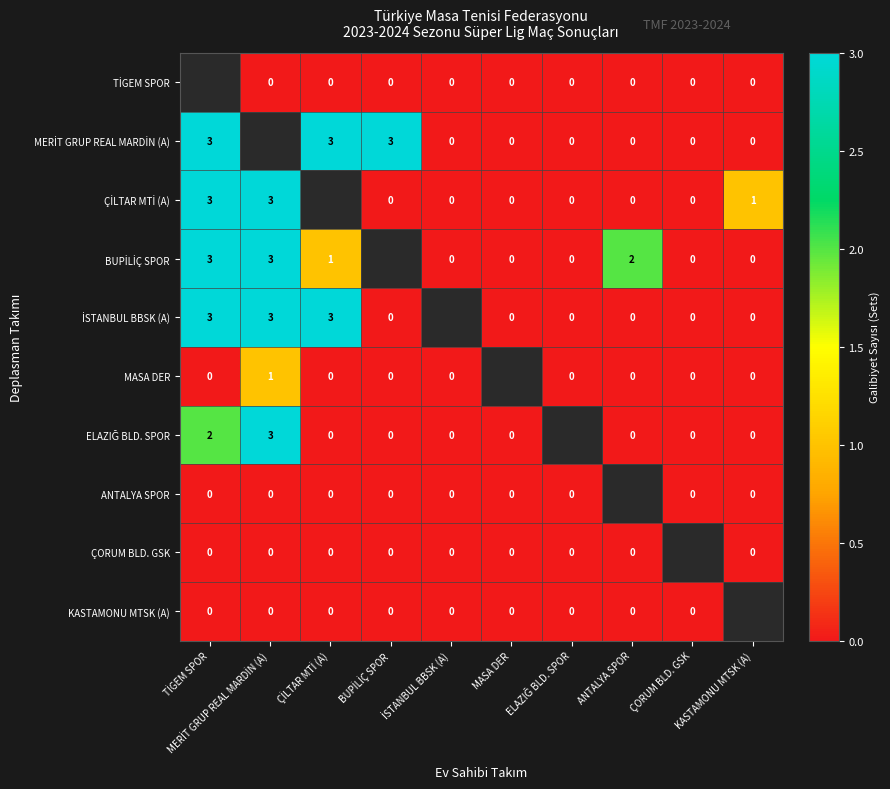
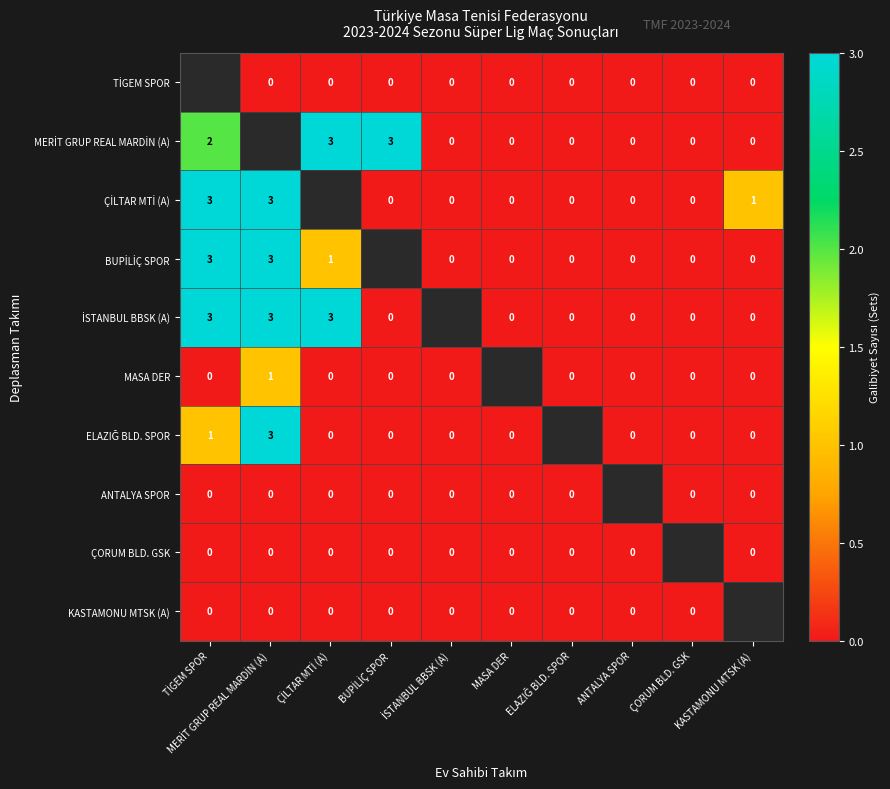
  {
    "TİGEM SPOR": {
      "MERİT GRUP REAL MARDİN (A)": 0,
      "ÇİLTAR MTİ (A)": 0,
      "BUPİLİÇ SPOR": 0,
      "İSTANBUL BBSK (A)": 0,
      "MASA DER": 0,
      "ELAZIĞ BLD. SPOR": 0,
      "ANTALYA SPOR": 0,
      "ÇORUM BLD. GSK": 0,
      "KASTAMONU MTSK (A)": 0
    },
    "MERİT GRUP REAL MARDİN (A)": {
-     "TİGEM SPOR": 3,
+     "TİGEM SPOR": 2,
      "ÇİLTAR MTİ (A)": 3,
      "BUPİLİÇ SPOR": 3,
      "İSTANBUL BBSK (A)": 0,
      "MASA DER": 0,
      "ELAZIĞ BLD. SPOR": 0,
      "ANTALYA SPOR": 0,
      "ÇORUM BLD. GSK": 0,
      "KASTAMONU MTSK (A)": 0
    },
    "ÇİLTAR MTİ (A)": {
      "TİGEM SPOR": 3,
      "MERİT GRUP REAL MARDİN (A)": 3,
      "BUPİLİÇ SPOR": 0,
      "İSTANBUL BBSK (A)": 0,
      "MASA DER": 0,
      "ELAZIĞ BLD. SPOR": 0,
      "ANTALYA SPOR": 0,
      "ÇORUM BLD. GSK": 0,
      "KASTAMONU MTSK (A)": 1
    },
    "BUPİLİÇ SPOR": {
      "TİGEM SPOR": 3,
      "MERİT GRUP REAL MARDİN (A)": 3,
      "ÇİLTAR MTİ (A)": 1,
      "İSTANBUL BBSK (A)": 0,
      "MASA DER": 0,
      "ELAZIĞ BLD. SPOR": 0,
-     "ANTALYA SPOR": 2,
+     "ANTALYA SPOR": 0,
      "ÇORUM BLD. GSK": 0,
      "KASTAMONU MTSK (A)": 0
    },
    "İSTANBUL BBSK (A)": {
      "TİGEM SPOR": 3,
      "MERİT GRUP REAL MARDİN (A)": 3,
      "ÇİLTAR MTİ (A)": 3,
      "BUPİLİÇ SPOR": 0,
      "MASA DER": 0,
      "ELAZIĞ BLD. SPOR": 0,
      "ANTALYA SPOR": 0,
      "ÇORUM BLD. GSK": 0,
      "KASTAMONU MTSK (A)": 0
    },
    "MASA DER": {
      "TİGEM SPOR": 0,
      "MERİT GRUP REAL MARDİN (A)": 1,
      "ÇİLTAR MTİ (A)": 0,
      "BUPİLİÇ SPOR": 0,
      "İSTANBUL BBSK (A)": 0,
      "ELAZIĞ BLD. SPOR": 0,
      "ANTALYA SPOR": 0,
      "ÇORUM BLD. GSK": 0,
      "KASTAMONU MTSK (A)": 0
    },
    "ELAZIĞ BLD. SPOR": {
-     "TİGEM SPOR": 2,
+     "TİGEM SPOR": 1,
      "MERİT GRUP REAL MARDİN (A)": 3,
      "ÇİLTAR MTİ (A)": 0,
      "BUPİLİÇ SPOR": 0,
      "İSTANBUL BBSK (A)": 0,
      "MASA DER": 0,
      "ANTALYA SPOR": 0,
      "ÇORUM BLD. GSK": 0,
      "KASTAMONU MTSK (A)": 0
    },
    "ANTALYA SPOR": {
      "TİGEM SPOR": 0,
      "MERİT GRUP REAL MARDİN (A)": 0,
      "ÇİLTAR MTİ (A)": 0,
      "BUPİLİÇ SPOR": 0,
      "İSTANBUL BBSK (A)": 0,
      "MASA DER": 0,
      "ELAZIĞ BLD. SPOR": 0,
      "ÇORUM BLD. GSK": 0,
      "KASTAMONU MTSK (A)": 0
    },
    "ÇORUM BLD. GSK": {
      "TİGEM SPOR": 0,
      "MERİT GRUP REAL MARDİN (A)": 0,
      "ÇİLTAR MTİ (A)": 0,
      "BUPİLİÇ SPOR": 0,
      "İSTANBUL BBSK (A)": 0,
      "MASA DER": 0,
      "ELAZIĞ BLD. SPOR": 0,
      "ANTALYA SPOR": 0,
      "KASTAMONU MTSK (A)": 0
    },
    "KASTAMONU MTSK (A)": {
      "TİGEM SPOR": 0,
      "MERİT GRUP REAL MARDİN (A)": 0,
      "ÇİLTAR MTİ (A)": 0,
      "BUPİLİÇ SPOR": 0,
      "İSTANBUL BBSK (A)": 0,
      "MASA DER": 0,
      "ELAZIĞ BLD. SPOR": 0,
      "ANTALYA SPOR": 0,
      "ÇORUM BLD. GSK": 0
    }
  }
